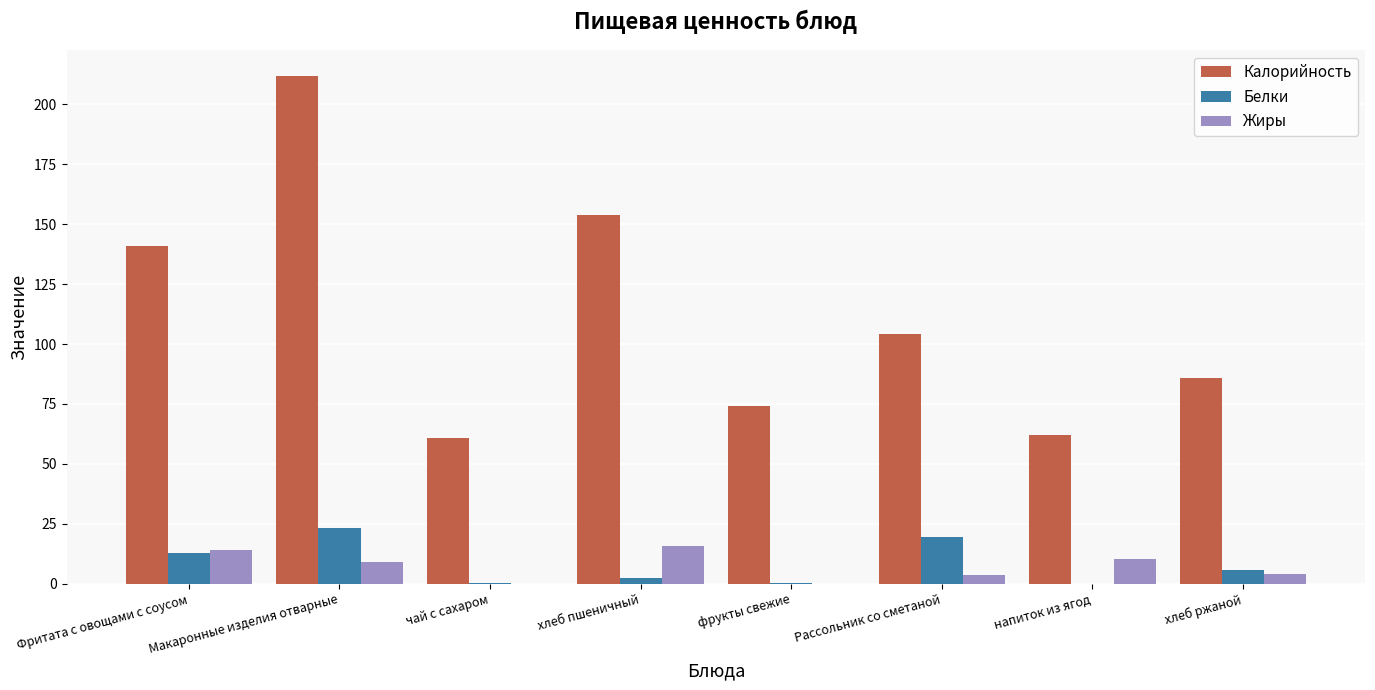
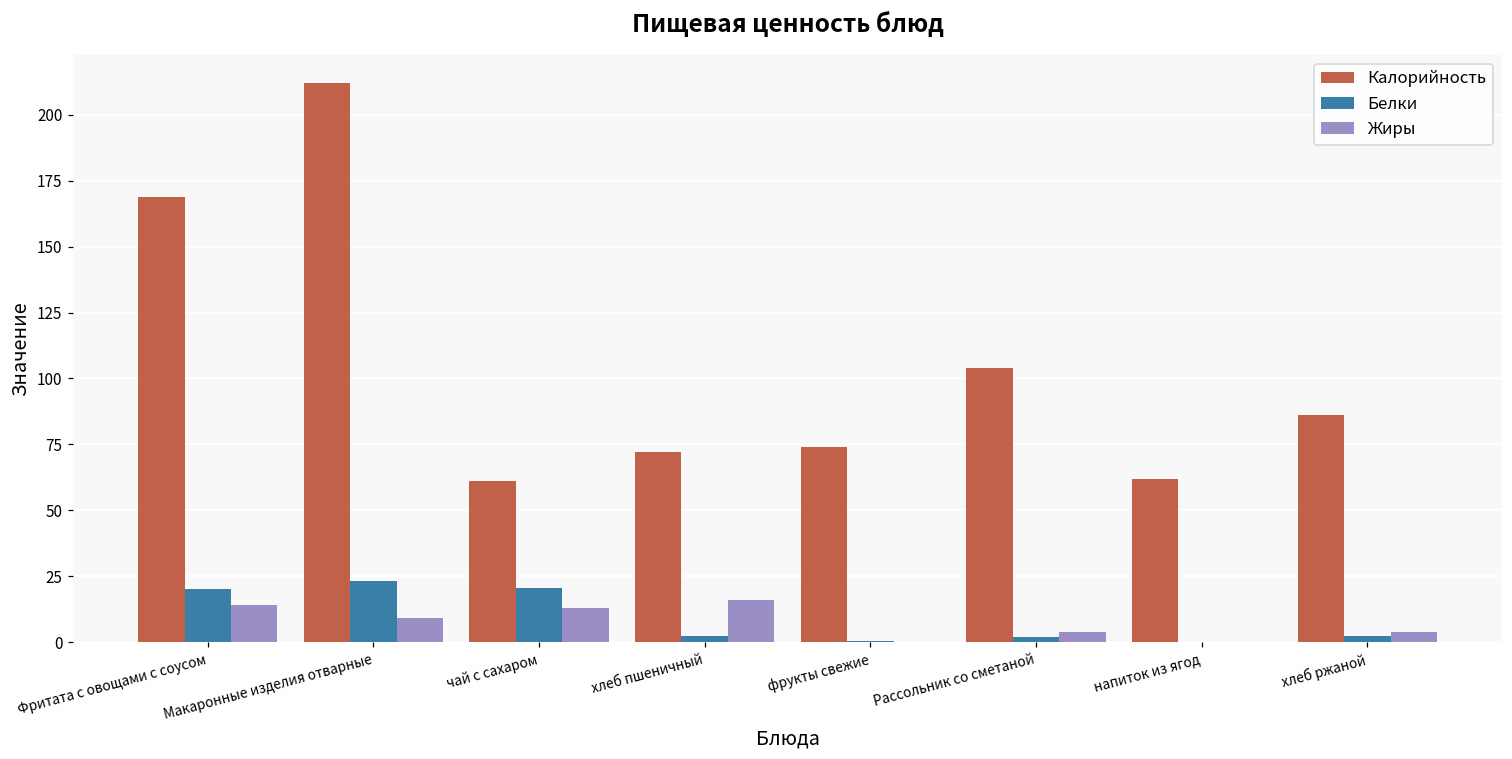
  {
    "Калорийность": {
-     "Фритата с овощами с соусом": 141,
+     "Фритата с овощами с соусом": 169,
      "Макаронные изделия отварные": 212,
      "чай с сахаром": 61,
-     "хлеб пшеничный": 154,
+     "хлеб пшеничный": 72,
      "фрукты свежие": 74,
      "Рассольник со сметаной": 104,
      "напиток из ягод": 62,
      "хлеб ржаной": 86
    },
    "Белки": {
-     "Фритата с овощами с соусом": 13,
+     "Фритата с овощами с соусом": 20,
      "Макаронные изделия отварные": 23,
-     "чай с сахаром": 0,
+     "чай с сахаром": 21,
      "хлеб пшеничный": 2,
-     "Рассольник со сметаной": 19,
-     "хлеб ржаной": 6
+     "Рассольник со сметаной": 2,
+     "хлеб ржаной": 2
    },
    "Жиры": {
      "Фритата с овощами с соусом": 14,
      "Макаронные изделия отварные": 9,
-     "чай с сахаром": 0,
+     "чай с сахаром": 13,
      "хлеб пшеничный": 16,
      "фрукты свежие": 0,
      "Рассольник со сметаной": 4,
-     "напиток из ягод": 10,
+     "напиток из ягод": 0,
      "хлеб ржаной": 4
    }
  }
